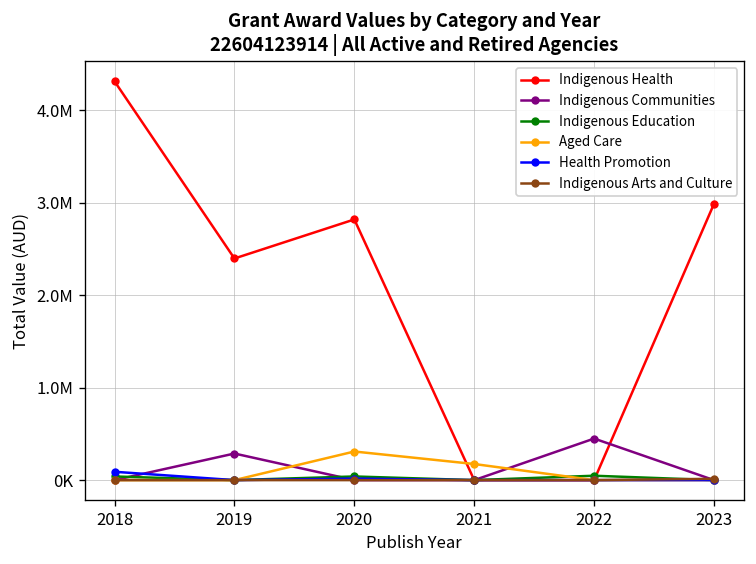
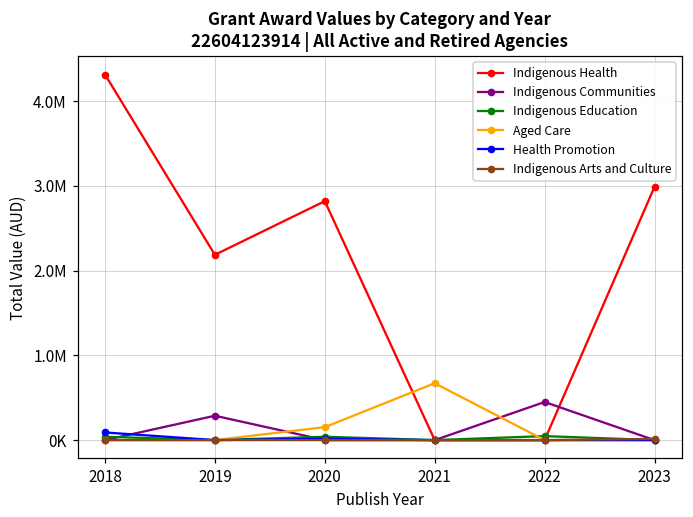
  {
    "Indigenous Health": {
      "2018": 4300000,
-     "2019": 2400000,
+     "2019": 2200000,
      "2020": 2800000,
      "2023": 3000000
    },
    "Indigenous Communities": {
      "2019": 300000,
      "2022": 400000
    },
    "Indigenous Education": {
      "2018": 0,
      "2022": 0
    },
    "Aged Care": {
-     "2020": 300000,
-     "2021": 200000
+     "2020": 200000,
+     "2021": 700000
    },
    "Health Promotion": {
      "2018": 100000
    }
  }
